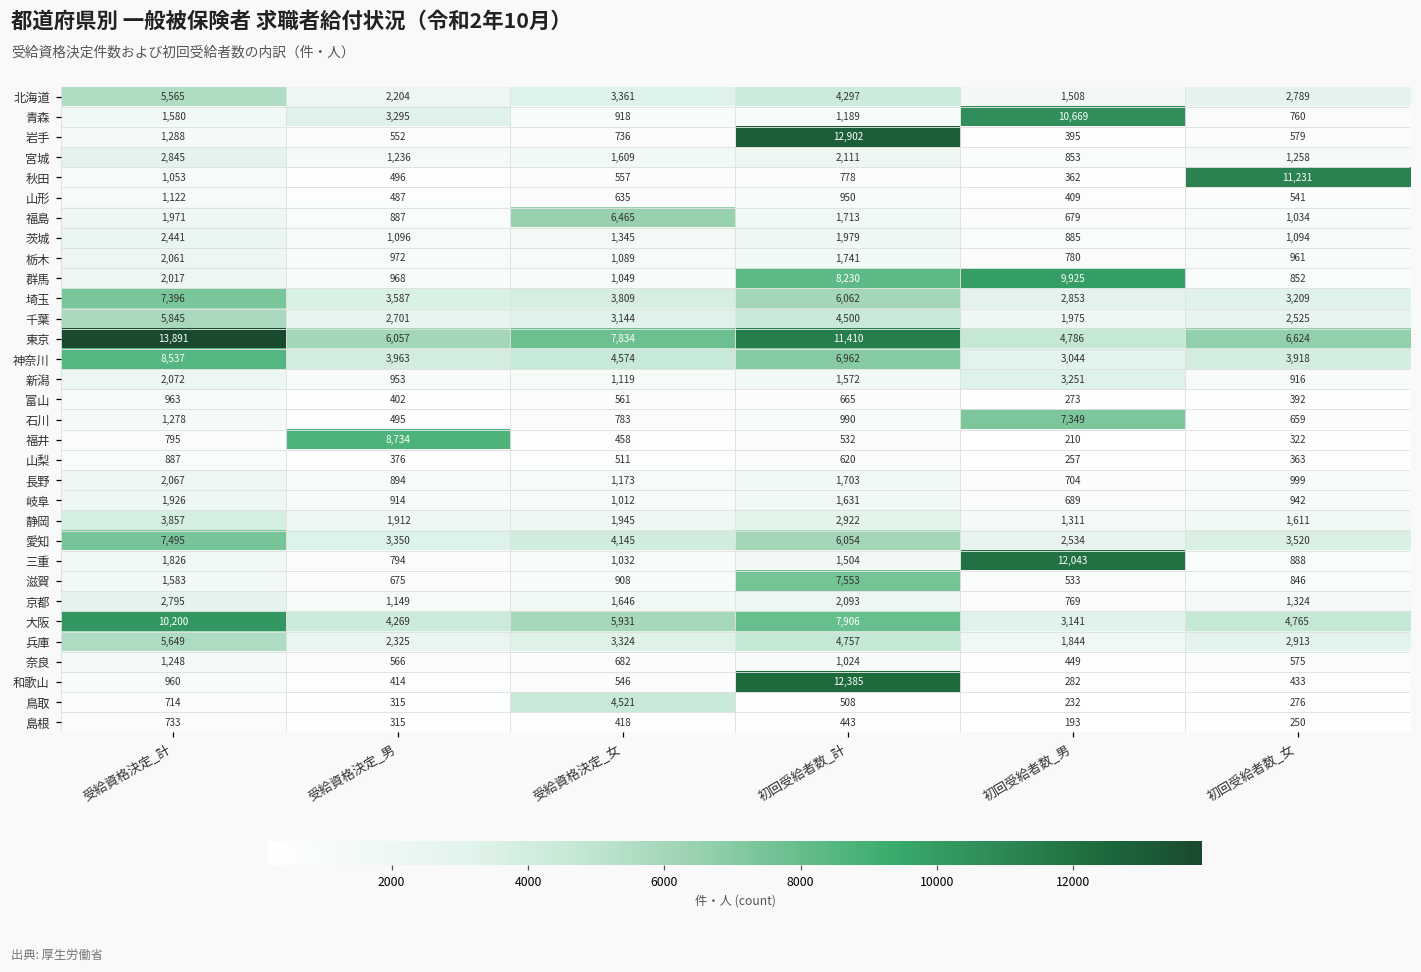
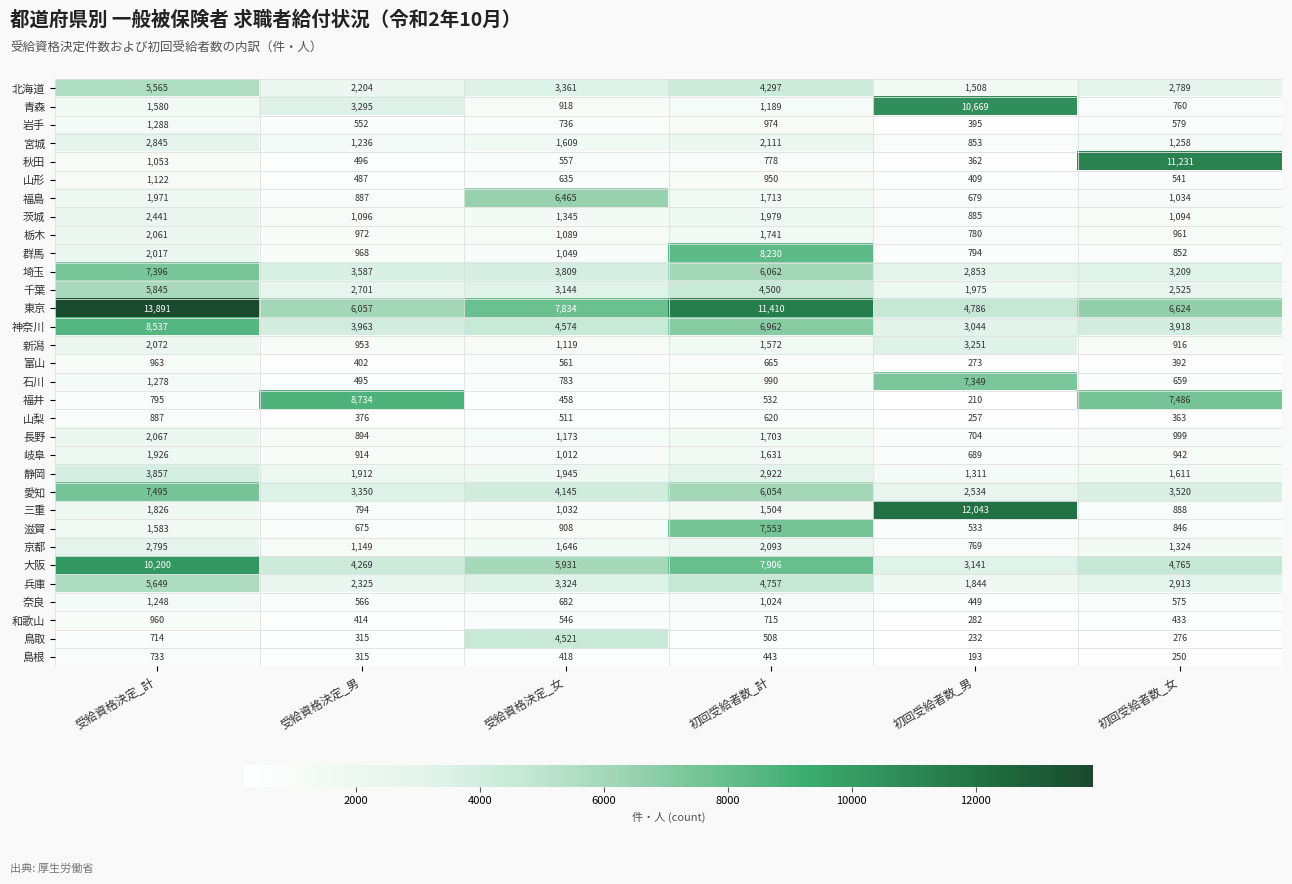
  {
    "北海道": {
      "受給資格決定_計": "5,565",
      "受給資格決定_男": "2,204",
      "受給資格決定_女": "3,361",
      "初回受給者数_計": "4,297",
      "初回受給者数_男": "1,508",
      "初回受給者数_女": "2,789"
    },
    "青森": {
      "受給資格決定_計": "1,580",
      "受給資格決定_男": "3,295",
      "受給資格決定_女": "918",
      "初回受給者数_計": "1,189",
      "初回受給者数_男": "10,669",
      "初回受給者数_女": "760"
    },
    "岩手": {
      "受給資格決定_計": "1,288",
      "受給資格決定_男": "552",
      "受給資格決定_女": "736",
-     "初回受給者数_計": "12,902",
+     "初回受給者数_計": "974",
      "初回受給者数_男": "395",
      "初回受給者数_女": "579"
    },
    "宮城": {
      "受給資格決定_計": "2,845",
      "受給資格決定_男": "1,236",
      "受給資格決定_女": "1,609",
      "初回受給者数_計": "2,111",
      "初回受給者数_男": "853",
      "初回受給者数_女": "1,258"
    },
    "秋田": {
      "受給資格決定_計": "1,053",
      "受給資格決定_男": "496",
      "受給資格決定_女": "557",
      "初回受給者数_計": "778",
      "初回受給者数_男": "362",
      "初回受給者数_女": "11,231"
    },
    "山形": {
      "受給資格決定_計": "1,122",
      "受給資格決定_男": "487",
      "受給資格決定_女": "635",
      "初回受給者数_計": "950",
      "初回受給者数_男": "409",
      "初回受給者数_女": "541"
    },
    "福島": {
      "受給資格決定_計": "1,971",
      "受給資格決定_男": "887",
      "受給資格決定_女": "6,465",
      "初回受給者数_計": "1,713",
      "初回受給者数_男": "679",
      "初回受給者数_女": "1,034"
    },
    "茨城": {
      "受給資格決定_計": "2,441",
      "受給資格決定_男": "1,096",
      "受給資格決定_女": "1,345",
      "初回受給者数_計": "1,979",
      "初回受給者数_男": "885",
      "初回受給者数_女": "1,094"
    },
    "栃木": {
      "受給資格決定_計": "2,061",
      "受給資格決定_男": "972",
      "受給資格決定_女": "1,089",
      "初回受給者数_計": "1,741",
      "初回受給者数_男": "780",
      "初回受給者数_女": "961"
    },
    "群馬": {
      "受給資格決定_計": "2,017",
      "受給資格決定_男": "968",
      "受給資格決定_女": "1,049",
      "初回受給者数_計": "8,230",
-     "初回受給者数_男": "9,925",
+     "初回受給者数_男": "794",
      "初回受給者数_女": "852"
    },
    "埼玉": {
      "受給資格決定_計": "7,396",
      "受給資格決定_男": "3,587",
      "受給資格決定_女": "3,809",
      "初回受給者数_計": "6,062",
      "初回受給者数_男": "2,853",
      "初回受給者数_女": "3,209"
    },
    "千葉": {
      "受給資格決定_計": "5,845",
      "受給資格決定_男": "2,701",
      "受給資格決定_女": "3,144",
      "初回受給者数_計": "4,500",
      "初回受給者数_男": "1,975",
      "初回受給者数_女": "2,525"
    },
    "東京": {
      "受給資格決定_計": "13,891",
      "受給資格決定_男": "6,057",
      "受給資格決定_女": "7,834",
      "初回受給者数_計": "11,410",
      "初回受給者数_男": "4,786",
      "初回受給者数_女": "6,624"
    },
    "神奈川": {
      "受給資格決定_計": "8,537",
      "受給資格決定_男": "3,963",
      "受給資格決定_女": "4,574",
      "初回受給者数_計": "6,962",
      "初回受給者数_男": "3,044",
      "初回受給者数_女": "3,918"
    },
    "新潟": {
      "受給資格決定_計": "2,072",
      "受給資格決定_男": "953",
      "受給資格決定_女": "1,119",
      "初回受給者数_計": "1,572",
      "初回受給者数_男": "3,251",
      "初回受給者数_女": "916"
    },
    "富山": {
      "受給資格決定_計": "963",
      "受給資格決定_男": "402",
      "受給資格決定_女": "561",
      "初回受給者数_計": "665",
      "初回受給者数_男": "273",
      "初回受給者数_女": "392"
    },
    "石川": {
      "受給資格決定_計": "1,278",
      "受給資格決定_男": "495",
      "受給資格決定_女": "783",
      "初回受給者数_計": "990",
      "初回受給者数_男": "7,349",
      "初回受給者数_女": "659"
    },
    "福井": {
      "受給資格決定_計": "795",
      "受給資格決定_男": "8,734",
      "受給資格決定_女": "458",
      "初回受給者数_計": "532",
      "初回受給者数_男": "210",
-     "初回受給者数_女": "322"
+     "初回受給者数_女": "7,486"
    },
    "山梨": {
      "受給資格決定_計": "887",
      "受給資格決定_男": "376",
      "受給資格決定_女": "511",
      "初回受給者数_計": "620",
      "初回受給者数_男": "257",
      "初回受給者数_女": "363"
    },
    "長野": {
      "受給資格決定_計": "2,067",
      "受給資格決定_男": "894",
      "受給資格決定_女": "1,173",
      "初回受給者数_計": "1,703",
      "初回受給者数_男": "704",
      "初回受給者数_女": "999"
    },
    "岐阜": {
      "受給資格決定_計": "1,926",
      "受給資格決定_男": "914",
      "受給資格決定_女": "1,012",
      "初回受給者数_計": "1,631",
      "初回受給者数_男": "689",
      "初回受給者数_女": "942"
    },
    "静岡": {
      "受給資格決定_計": "3,857",
      "受給資格決定_男": "1,912",
      "受給資格決定_女": "1,945",
      "初回受給者数_計": "2,922",
      "初回受給者数_男": "1,311",
      "初回受給者数_女": "1,611"
    },
    "愛知": {
      "受給資格決定_計": "7,495",
      "受給資格決定_男": "3,350",
      "受給資格決定_女": "4,145",
      "初回受給者数_計": "6,054",
      "初回受給者数_男": "2,534",
      "初回受給者数_女": "3,520"
    },
    "三重": {
      "受給資格決定_計": "1,826",
      "受給資格決定_男": "794",
      "受給資格決定_女": "1,032",
      "初回受給者数_計": "1,504",
      "初回受給者数_男": "12,043",
      "初回受給者数_女": "888"
    },
    "滋賀": {
      "受給資格決定_計": "1,583",
      "受給資格決定_男": "675",
      "受給資格決定_女": "908",
      "初回受給者数_計": "7,553",
      "初回受給者数_男": "533",
      "初回受給者数_女": "846"
    },
    "京都": {
      "受給資格決定_計": "2,795",
      "受給資格決定_男": "1,149",
      "受給資格決定_女": "1,646",
      "初回受給者数_計": "2,093",
      "初回受給者数_男": "769",
      "初回受給者数_女": "1,324"
    },
    "大阪": {
      "受給資格決定_計": "10,200",
      "受給資格決定_男": "4,269",
      "受給資格決定_女": "5,931",
      "初回受給者数_計": "7,906",
      "初回受給者数_男": "3,141",
      "初回受給者数_女": "4,765"
    },
    "兵庫": {
      "受給資格決定_計": "5,649",
      "受給資格決定_男": "2,325",
      "受給資格決定_女": "3,324",
      "初回受給者数_計": "4,757",
      "初回受給者数_男": "1,844",
      "初回受給者数_女": "2,913"
    },
    "奈良": {
      "受給資格決定_計": "1,248",
      "受給資格決定_男": "566",
      "受給資格決定_女": "682",
      "初回受給者数_計": "1,024",
      "初回受給者数_男": "449",
      "初回受給者数_女": "575"
    },
    "和歌山": {
      "受給資格決定_計": "960",
      "受給資格決定_男": "414",
      "受給資格決定_女": "546",
-     "初回受給者数_計": "12,385",
+     "初回受給者数_計": "715",
      "初回受給者数_男": "282",
      "初回受給者数_女": "433"
    },
    "鳥取": {
      "受給資格決定_計": "714",
      "受給資格決定_男": "315",
      "受給資格決定_女": "4,521",
      "初回受給者数_計": "508",
      "初回受給者数_男": "232",
      "初回受給者数_女": "276"
    },
    "島根": {
      "受給資格決定_計": "733",
      "受給資格決定_男": "315",
      "受給資格決定_女": "418",
      "初回受給者数_計": "443",
      "初回受給者数_男": "193",
      "初回受給者数_女": "250"
    }
  }
